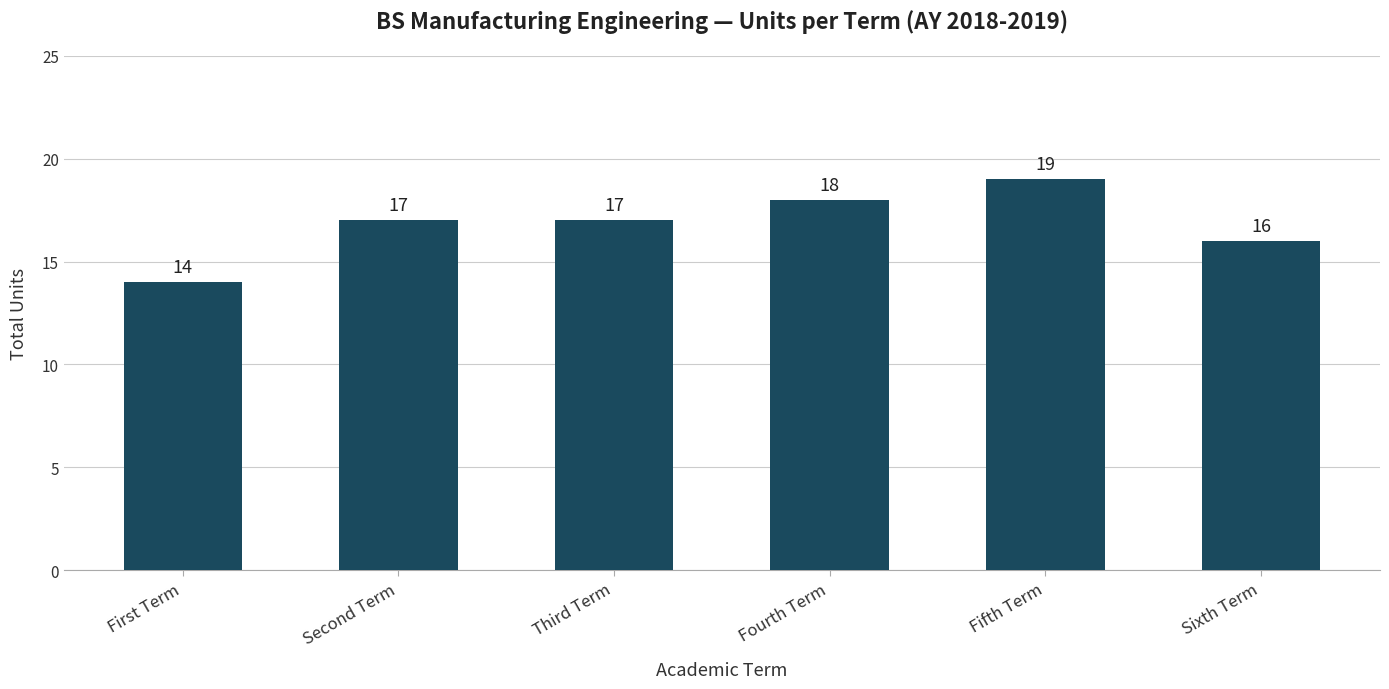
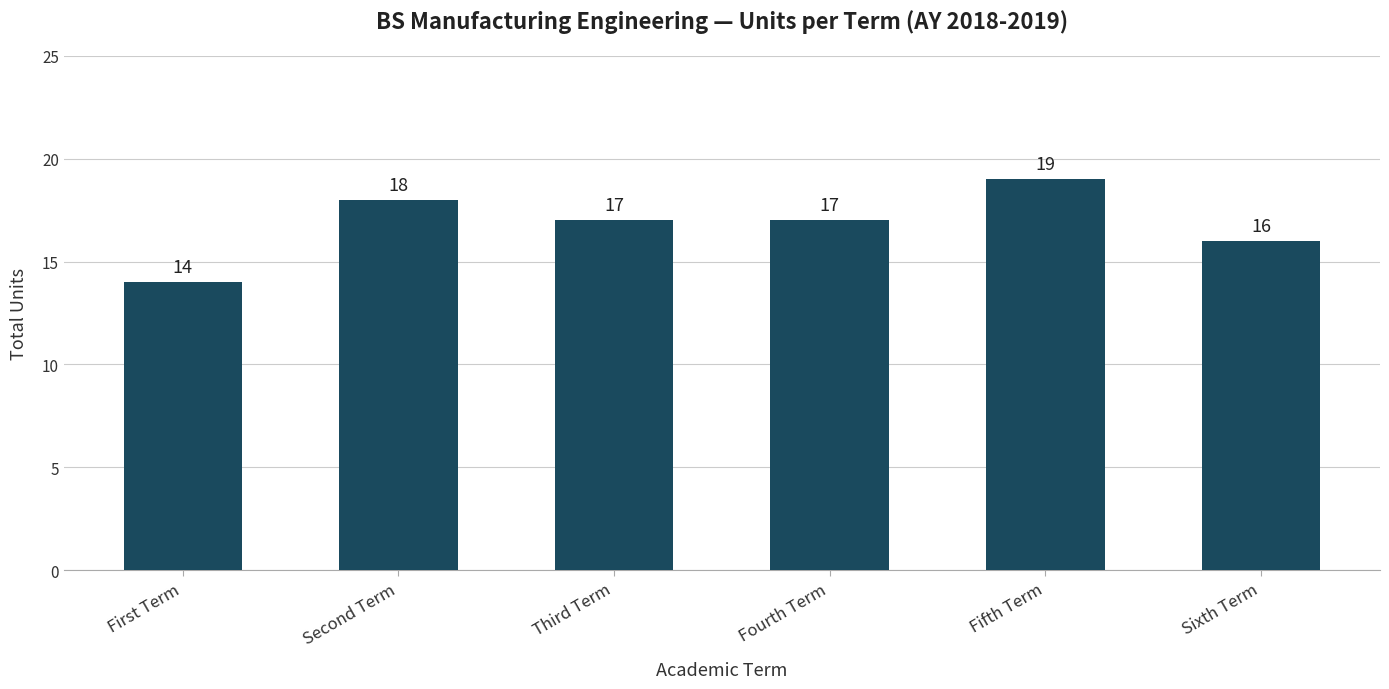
  {
    "First Term": 14,
-   "Second Term": 17,
+   "Second Term": 18,
    "Third Term": 17,
-   "Fourth Term": 18,
+   "Fourth Term": 17,
    "Fifth Term": 19,
    "Sixth Term": 16
  }
